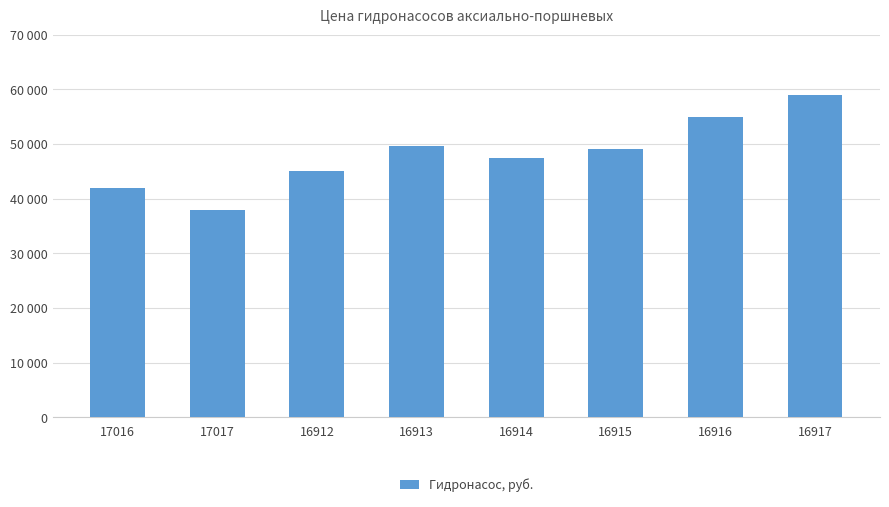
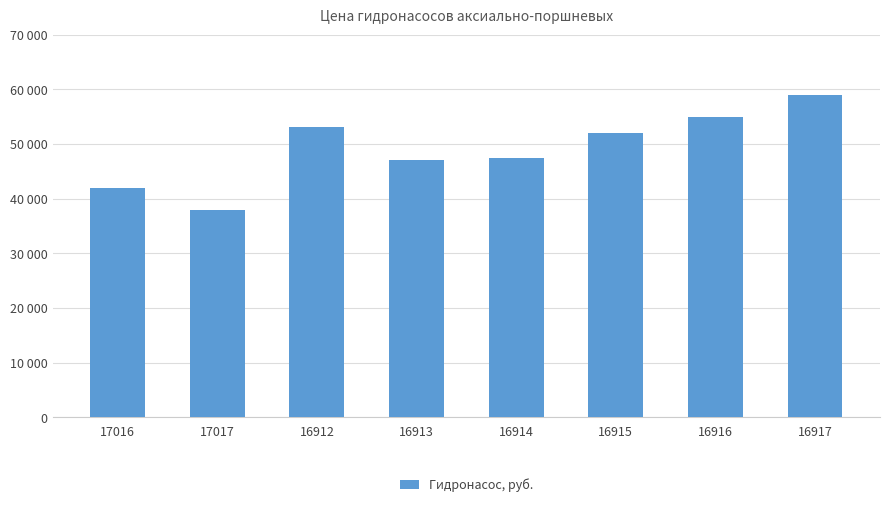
  {
    "17016": 42000,
    "17017": 38000,
-   "16912": 45000,
-   "16913": 50000,
+   "16912": 53000,
+   "16913": 47000,
    "16914": 47000,
-   "16915": 49000,
+   "16915": 52000,
    "16916": 55000,
    "16917": 59000
  }
